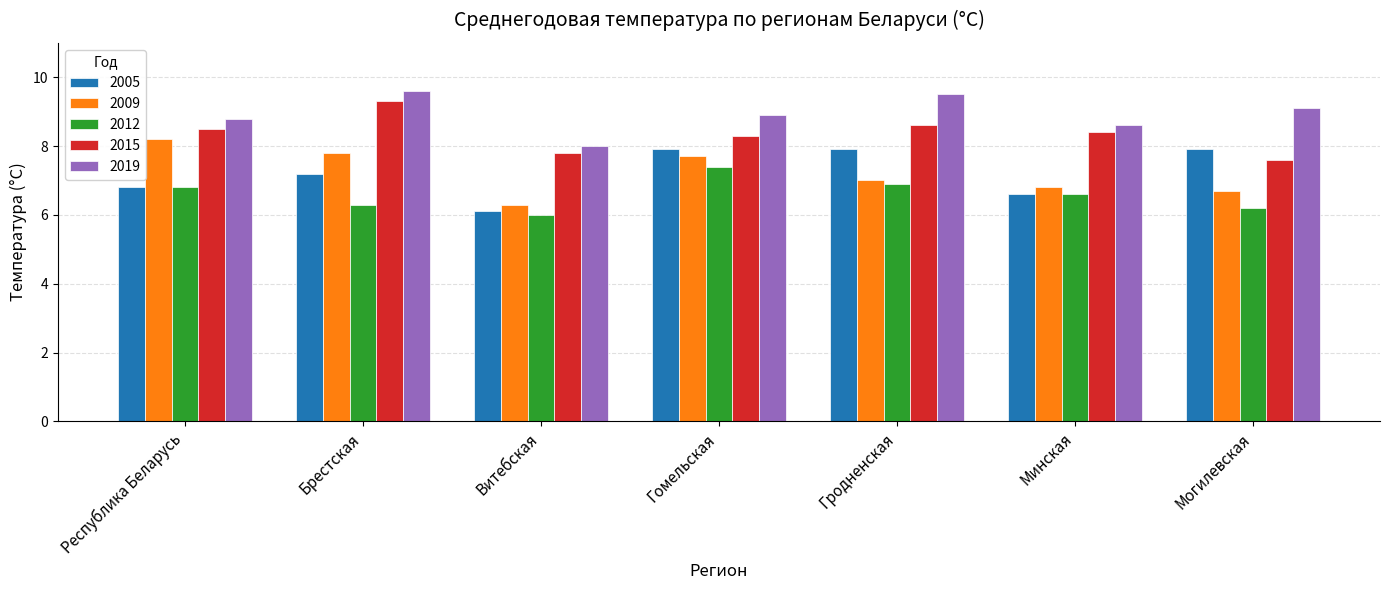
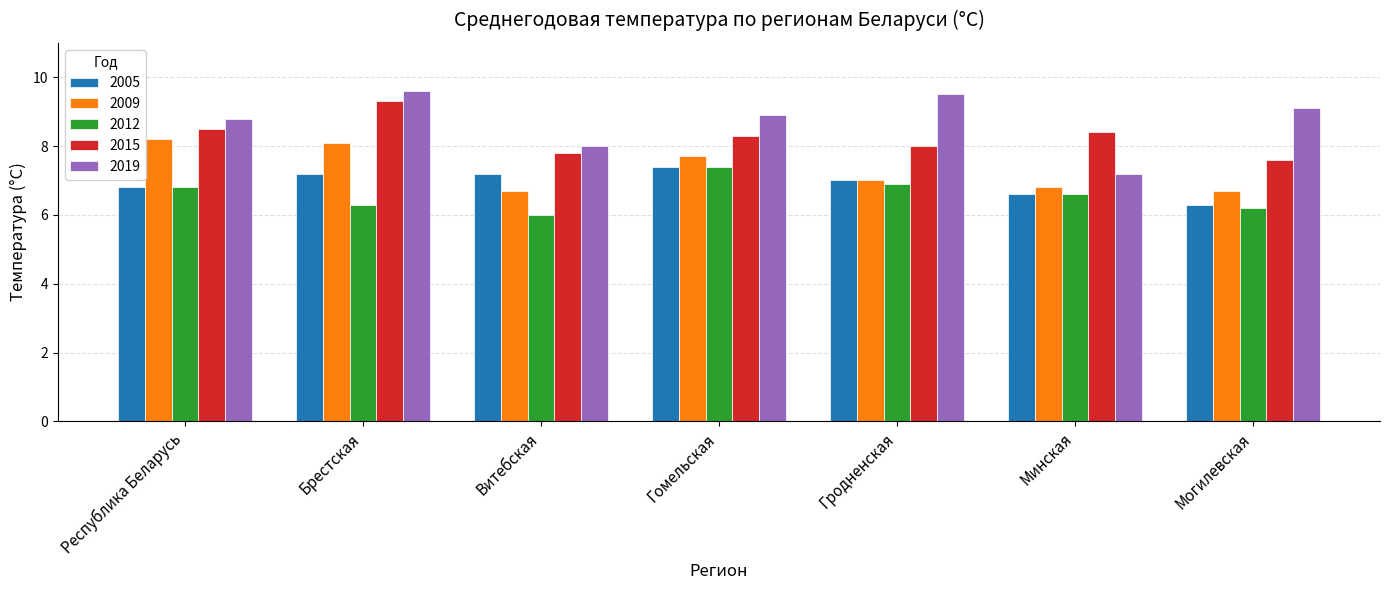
  {
    "2005": {
      "Республика Беларусь": 6.8,
      "Брестская": 7.2,
-     "Витебская": 6.1,
-     "Гомельская": 7.9,
-     "Гродненская": 7.9,
+     "Витебская": 7.2,
+     "Гомельская": 7.4,
+     "Гродненская": 7.0,
      "Минская": 6.6,
-     "Могилевская": 7.9
+     "Могилевская": 6.3
    },
    "2009": {
      "Республика Беларусь": 8.2,
-     "Брестская": 7.8,
-     "Витебская": 6.3,
+     "Брестская": 8.1,
+     "Витебская": 6.7,
      "Гомельская": 7.7,
      "Гродненская": 7.0,
      "Минская": 6.8,
      "Могилевская": 6.7
    },
    "2012": {
      "Республика Беларусь": 6.8,
      "Брестская": 6.3,
      "Витебская": 6.0,
      "Гомельская": 7.4,
      "Гродненская": 6.9,
      "Минская": 6.6,
      "Могилевская": 6.2
    },
    "2015": {
      "Республика Беларусь": 8.5,
      "Брестская": 9.3,
      "Витебская": 7.8,
      "Гомельская": 8.3,
-     "Гродненская": 8.6,
+     "Гродненская": 8.0,
      "Минская": 8.4,
      "Могилевская": 7.6
    },
    "2019": {
      "Республика Беларусь": 8.8,
      "Брестская": 9.6,
      "Витебская": 8.0,
      "Гомельская": 8.9,
      "Гродненская": 9.5,
-     "Минская": 8.6,
+     "Минская": 7.2,
      "Могилевская": 9.1
    }
  }
